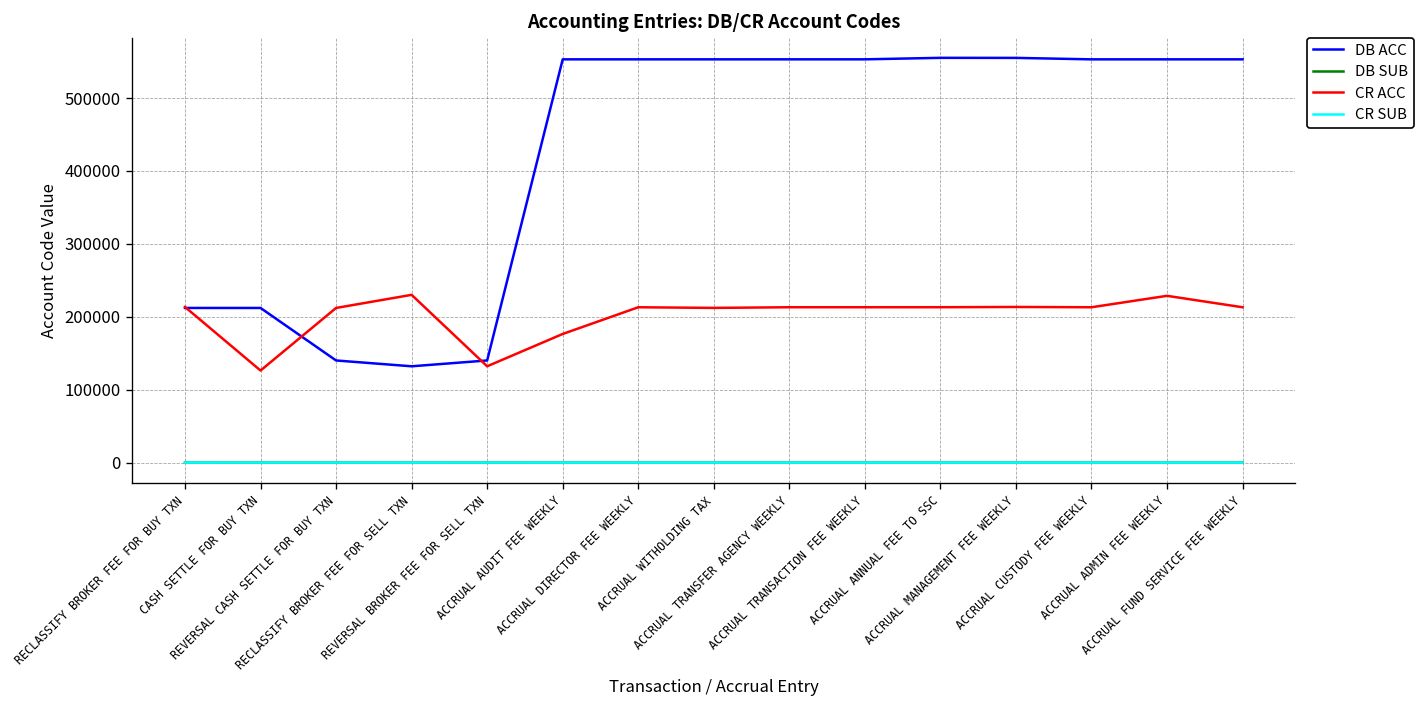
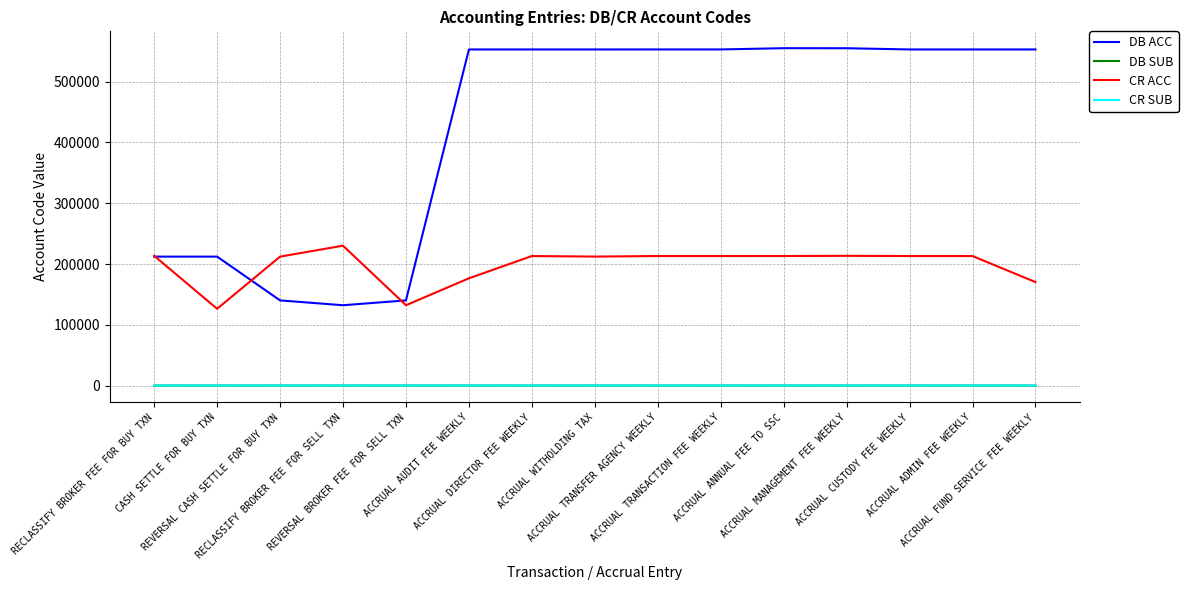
  {
    "DB ACC": {
      "CASH SETTLE FOR BUY TXN": 210000,
      "REVERSAL CASH SETTLE FOR BUY TXN": 140000,
      "RECLASSIFY BROKER FEE FOR SELL TXN": 130000,
      "REVERSAL BROKER FEE FOR SELL TXN": 140000,
      "ACCRUAL AUDIT FEE WEEKLY": 550000,
      "ACCRUAL DIRECTOR FEE WEEKLY": 550000,
      "ACCRUAL WITHOLDING TAX": 550000,
      "ACCRUAL TRANSFER AGENCY WEEKLY": 550000,
      "ACCRUAL TRANSACTION FEE WEEKLY": 550000,
      "ACCRUAL ANNUAL FEE TO SSC": 560000,
      "ACCRUAL MANAGEMENT FEE WEEKLY": 560000,
      "ACCRUAL CUSTODY FEE WEEKLY": 550000,
      "ACCRUAL ADMIN FEE WEEKLY": 550000,
      "ACCRUAL FUND SERVICE FEE WEEKLY": 550000
    },
    "CR SUB": {
      "RECLASSIFY BROKER FEE FOR BUY TXN": 0,
      "CASH SETTLE FOR BUY TXN": 0,
      "REVERSAL CASH SETTLE FOR BUY TXN": 0,
      "RECLASSIFY BROKER FEE FOR SELL TXN": 0,
      "REVERSAL BROKER FEE FOR SELL TXN": 0,
      "ACCRUAL AUDIT FEE WEEKLY": 0,
      "ACCRUAL DIRECTOR FEE WEEKLY": 0,
      "ACCRUAL WITHOLDING TAX": 0,
      "ACCRUAL TRANSFER AGENCY WEEKLY": 0,
      "ACCRUAL TRANSACTION FEE WEEKLY": 0,
      "ACCRUAL ANNUAL FEE TO SSC": 0,
      "ACCRUAL MANAGEMENT FEE WEEKLY": 0,
      "ACCRUAL CUSTODY FEE WEEKLY": 0,
      "ACCRUAL ADMIN FEE WEEKLY": 0,
      "ACCRUAL FUND SERVICE FEE WEEKLY": 0
    },
    "CR ACC": {
      "CASH SETTLE FOR BUY TXN": 130000,
      "REVERSAL CASH SETTLE FOR BUY TXN": 210000,
      "RECLASSIFY BROKER FEE FOR SELL TXN": 230000,
      "REVERSAL BROKER FEE FOR SELL TXN": 130000,
      "ACCRUAL AUDIT FEE WEEKLY": 180000,
      "ACCRUAL DIRECTOR FEE WEEKLY": 210000,
      "ACCRUAL WITHOLDING TAX": 210000,
      "ACCRUAL TRANSFER AGENCY WEEKLY": 210000,
      "ACCRUAL TRANSACTION FEE WEEKLY": 210000,
      "ACCRUAL ANNUAL FEE TO SSC": 210000,
      "ACCRUAL MANAGEMENT FEE WEEKLY": 210000,
      "ACCRUAL CUSTODY FEE WEEKLY": 210000,
-     "ACCRUAL ADMIN FEE WEEKLY": 230000,
-     "ACCRUAL FUND SERVICE FEE WEEKLY": 210000
+     "ACCRUAL ADMIN FEE WEEKLY": 210000,
+     "ACCRUAL FUND SERVICE FEE WEEKLY": 170000
    }
  }
